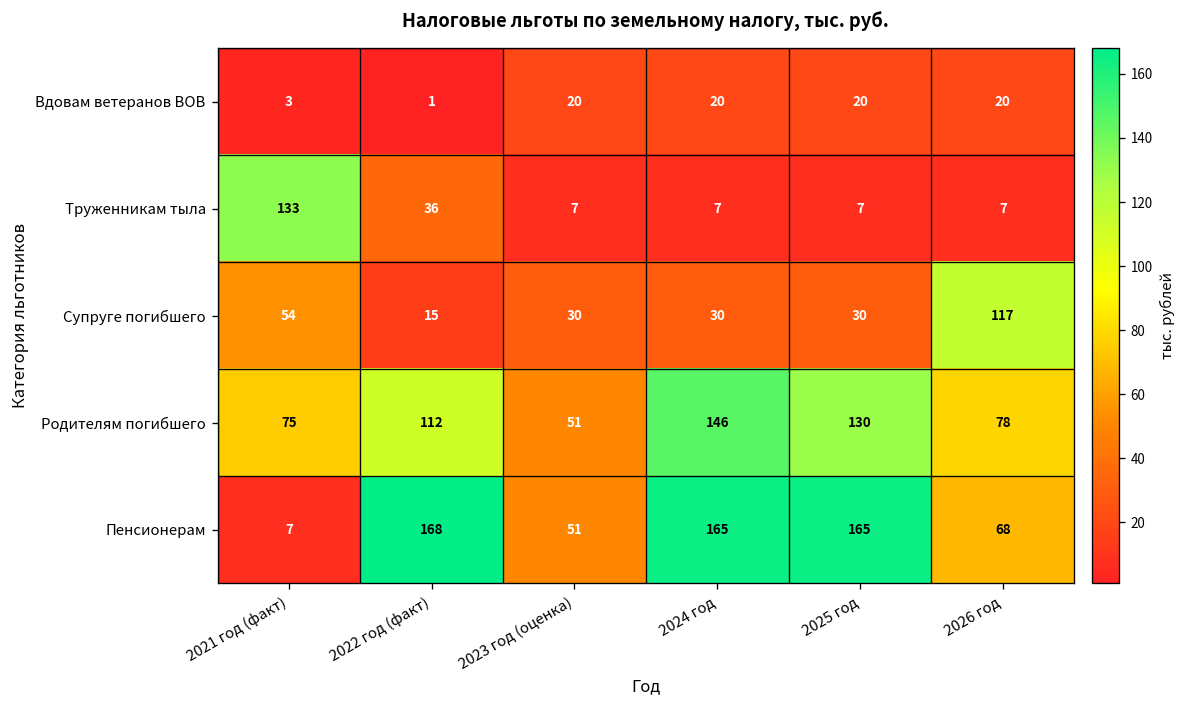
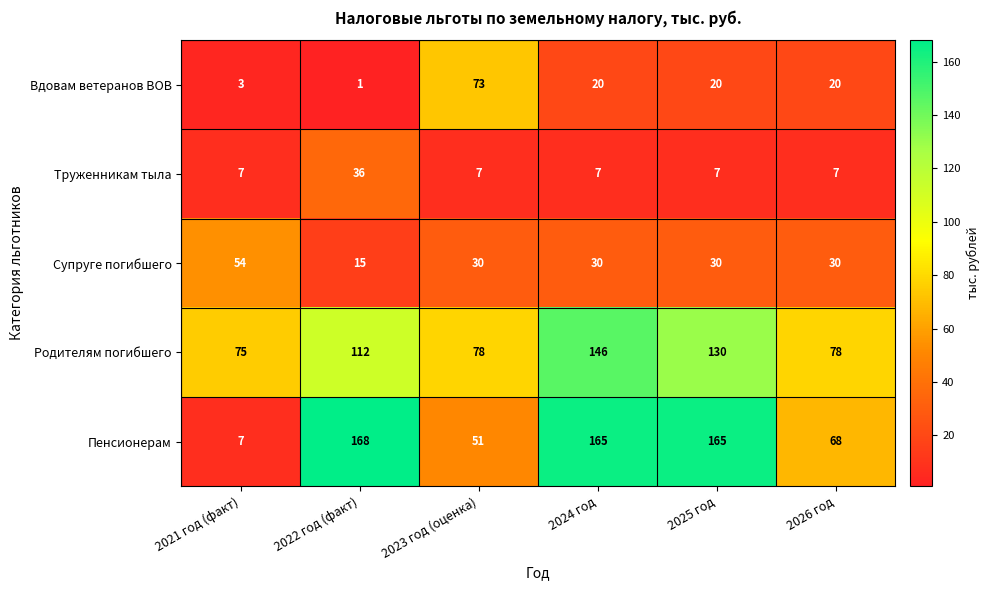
  {
    "Вдовам ветеранов ВОВ": {
      "2021 год (факт)": 3,
      "2022 год (факт)": 1,
-     "2023 год (оценка)": 20,
+     "2023 год (оценка)": 73,
      "2024 год": 20,
      "2025 год": 20,
      "2026 год": 20
    },
    "Труженникам тыла": {
-     "2021 год (факт)": 133,
+     "2021 год (факт)": 7,
      "2022 год (факт)": 36,
      "2023 год (оценка)": 7,
      "2024 год": 7,
      "2025 год": 7,
      "2026 год": 7
    },
    "Супруге погибшего": {
      "2021 год (факт)": 54,
      "2022 год (факт)": 15,
      "2023 год (оценка)": 30,
      "2024 год": 30,
      "2025 год": 30,
-     "2026 год": 117
+     "2026 год": 30
    },
    "Родителям погибшего": {
      "2021 год (факт)": 75,
      "2022 год (факт)": 112,
-     "2023 год (оценка)": 51,
+     "2023 год (оценка)": 78,
      "2024 год": 146,
      "2025 год": 130,
      "2026 год": 78
    },
    "Пенсионерам": {
      "2021 год (факт)": 7,
      "2022 год (факт)": 168,
      "2023 год (оценка)": 51,
      "2024 год": 165,
      "2025 год": 165,
      "2026 год": 68
    }
  }
